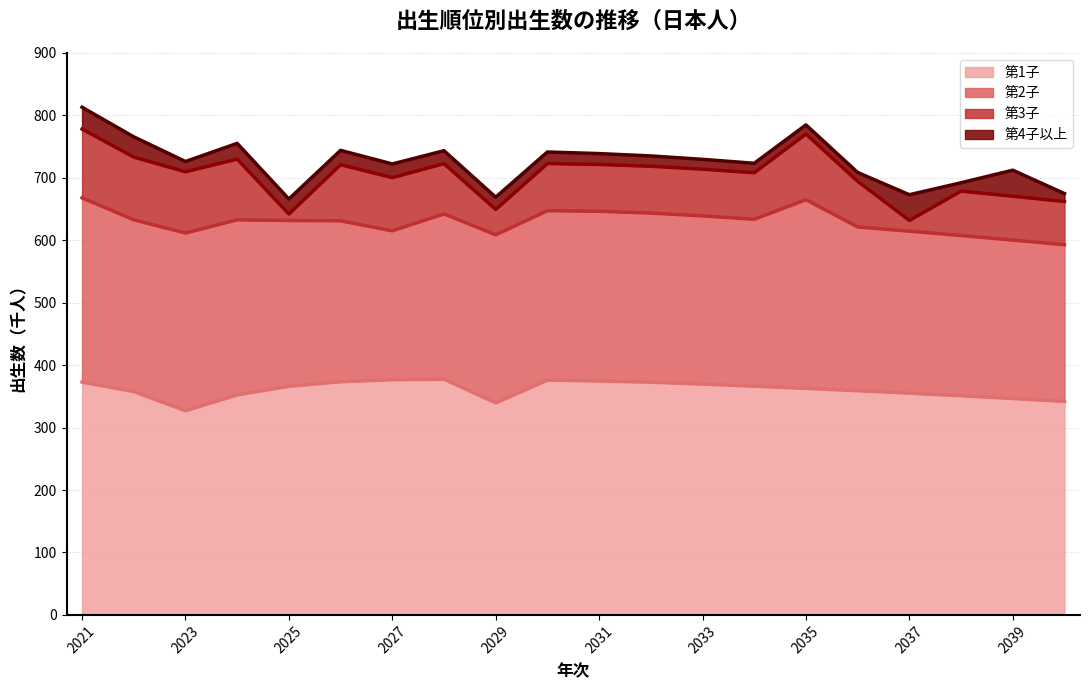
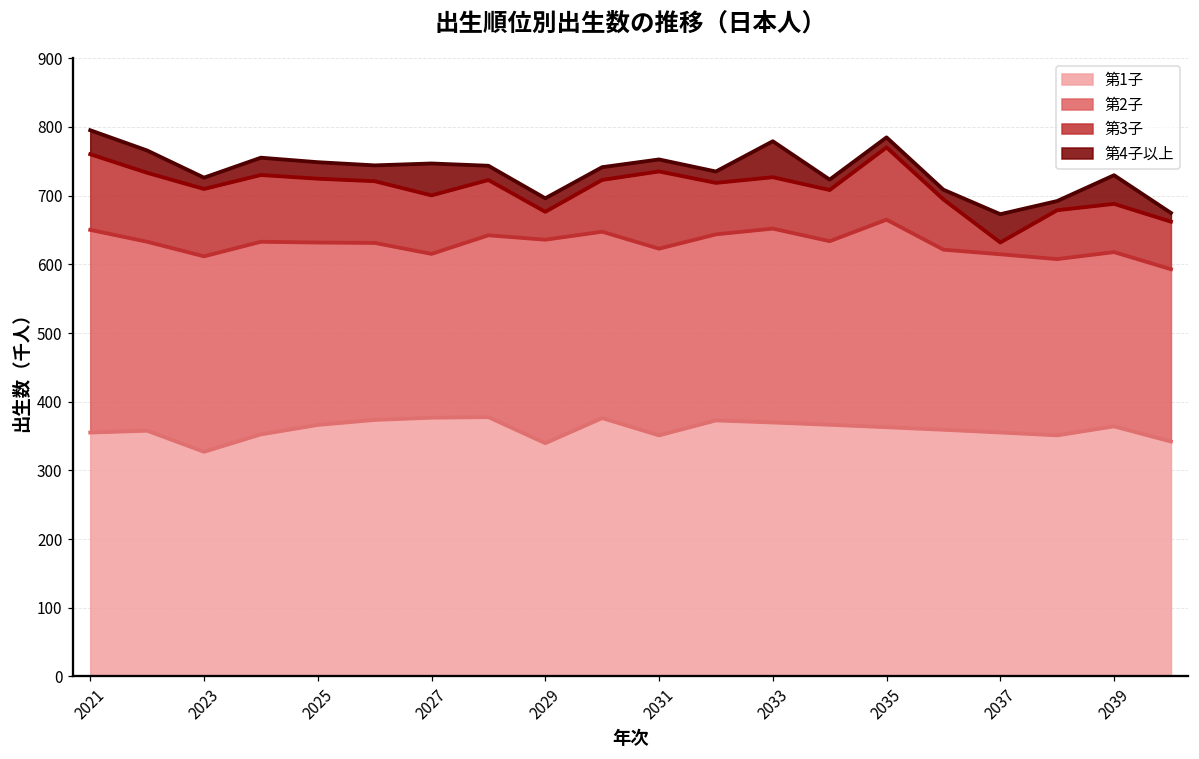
  {
    "第1子": {
-     "2021": 370,
+     "2021": 360,
      "2023": 330,
      "2025": 370,
      "2027": 380,
      "2029": 340,
-     "2031": 370,
+     "2031": 350,
      "2033": 370,
      "2035": 360,
      "2037": 360,
-     "2039": 350
+     "2039": 360
    },
    "第2子": {
      "2021": 300,
      "2023": 280,
      "2025": 270,
      "2027": 240,
-     "2029": 270,
+     "2029": 300,
      "2031": 270,
-     "2033": 270,
+     "2033": 280,
      "2035": 300,
      "2037": 260,
      "2039": 250
    },
    "第3子": {
      "2021": 110,
      "2023": 100,
-     "2025": 10,
+     "2025": 90,
      "2027": 90,
      "2029": 40,
-     "2031": 70,
+     "2031": 110,
      "2033": 70,
      "2035": 110,
      "2037": 20,
      "2039": 70
    },
    "第4子以上": {
      "2021": 30,
      "2023": 20,
      "2025": 20,
-     "2027": 20,
+     "2027": 50,
      "2029": 20,
      "2031": 20,
-     "2033": 20,
+     "2033": 50,
      "2035": 10,
      "2037": 40,
      "2039": 40
    }
  }
